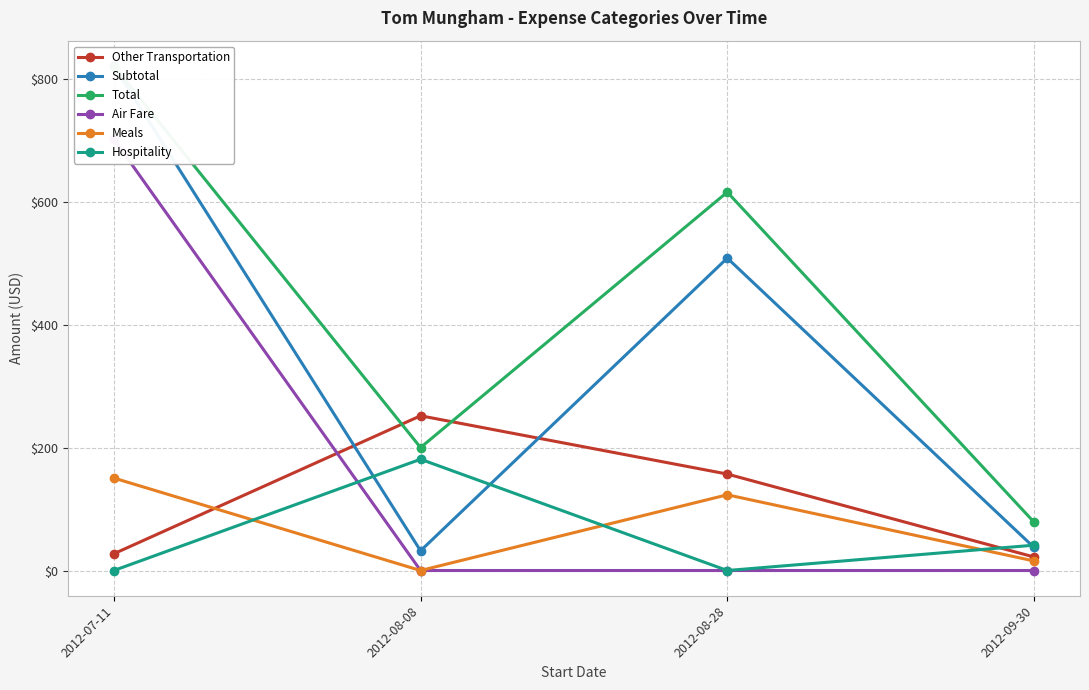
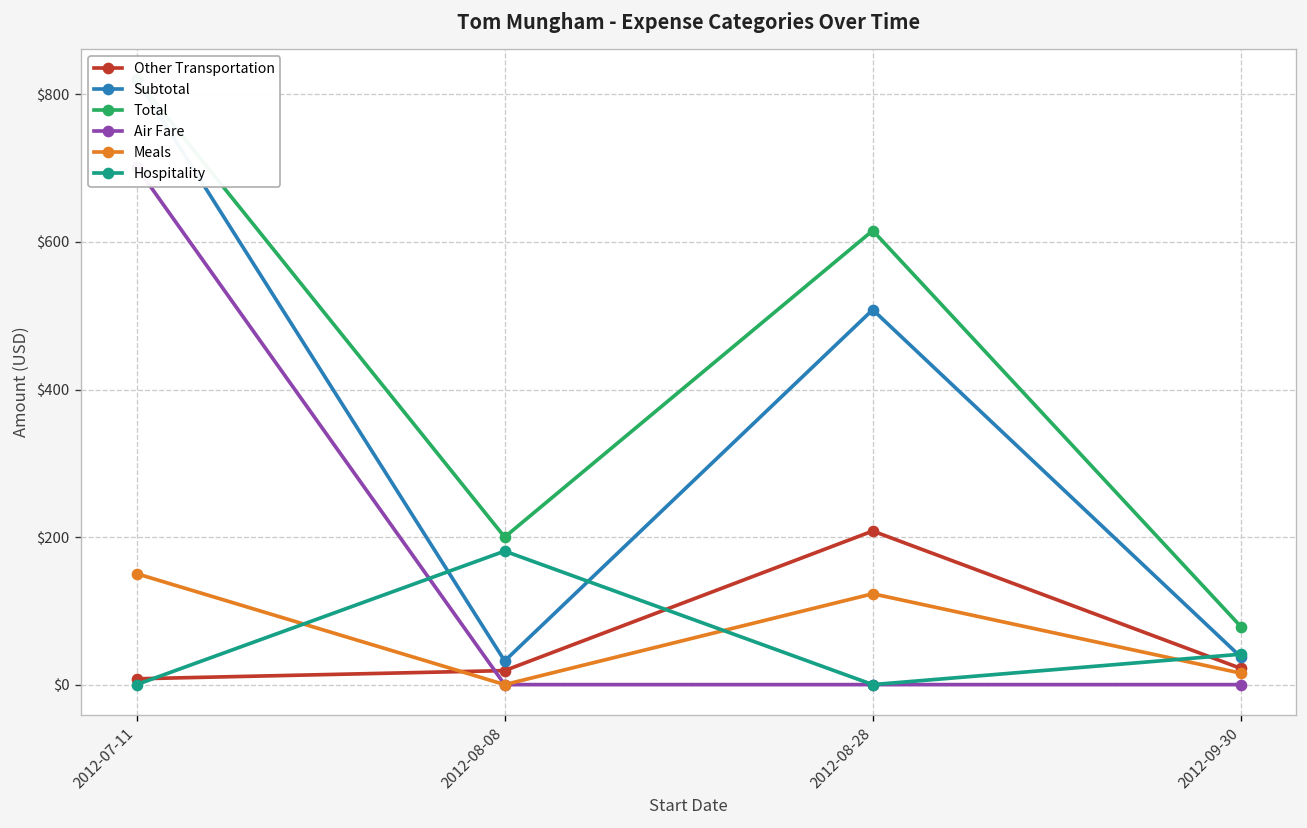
  {
    "Other Transportation": {
-     "2012-07-11": "$30",
-     "2012-08-08": "$250",
-     "2012-08-28": "$160",
+     "2012-07-11": "$10",
+     "2012-08-08": "$20",
+     "2012-08-28": "$210",
      "2012-09-30": "$20"
    },
    "Subtotal": {
      "2012-08-08": "$30",
      "2012-08-28": "$510"
    },
    "Air Fare": {
      "2012-09-30": "$0"
    },
    "Meals": {
      "2012-07-11": "$150",
      "2012-08-28": "$120",
      "2012-09-30": "$20"
    }
  }
